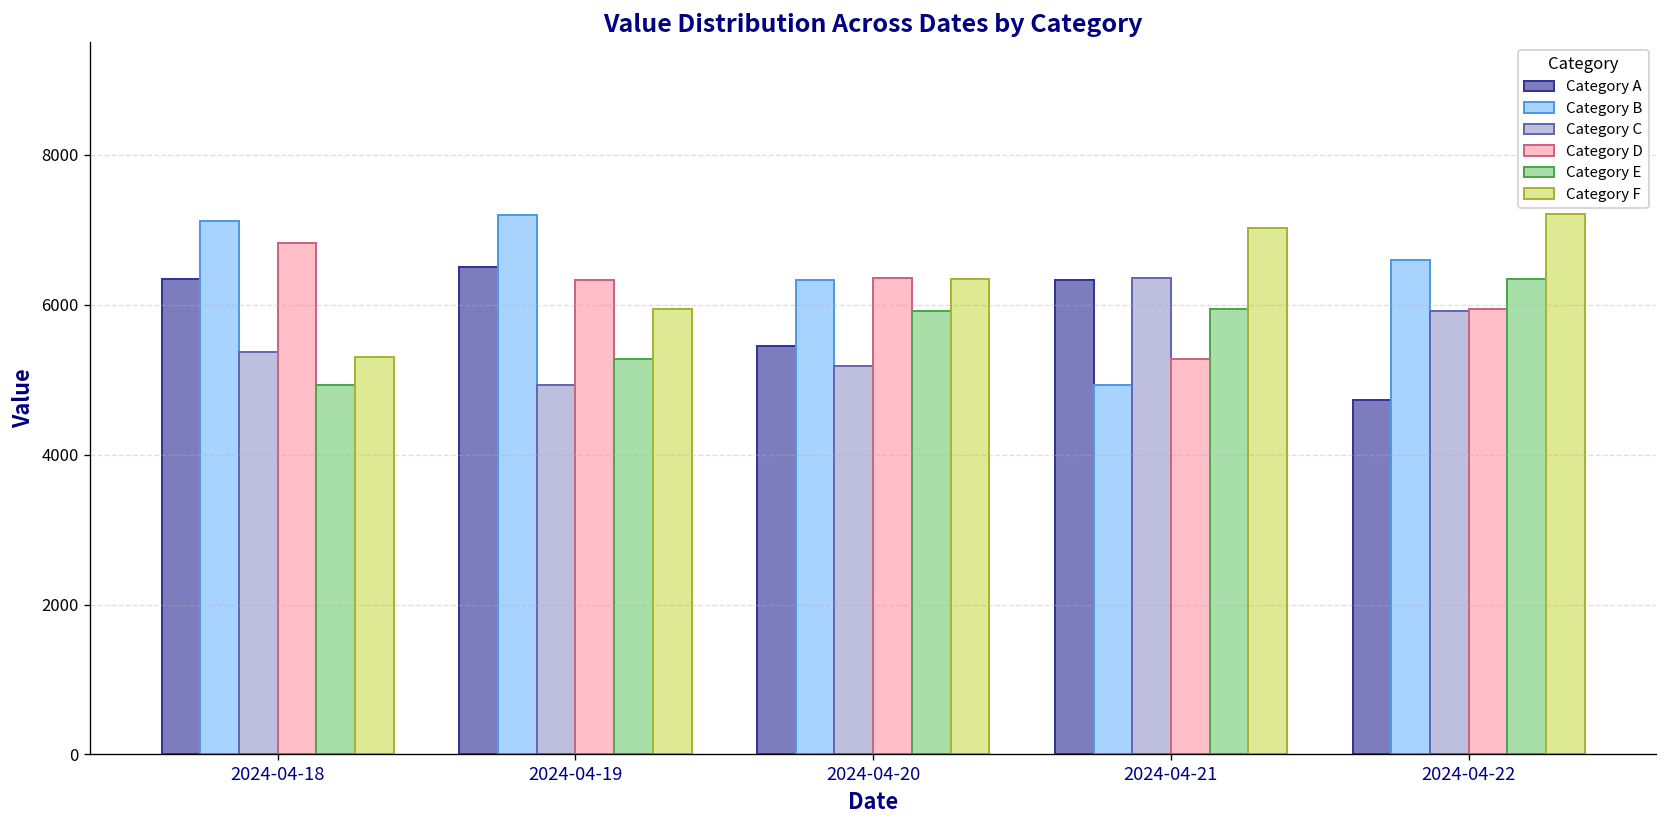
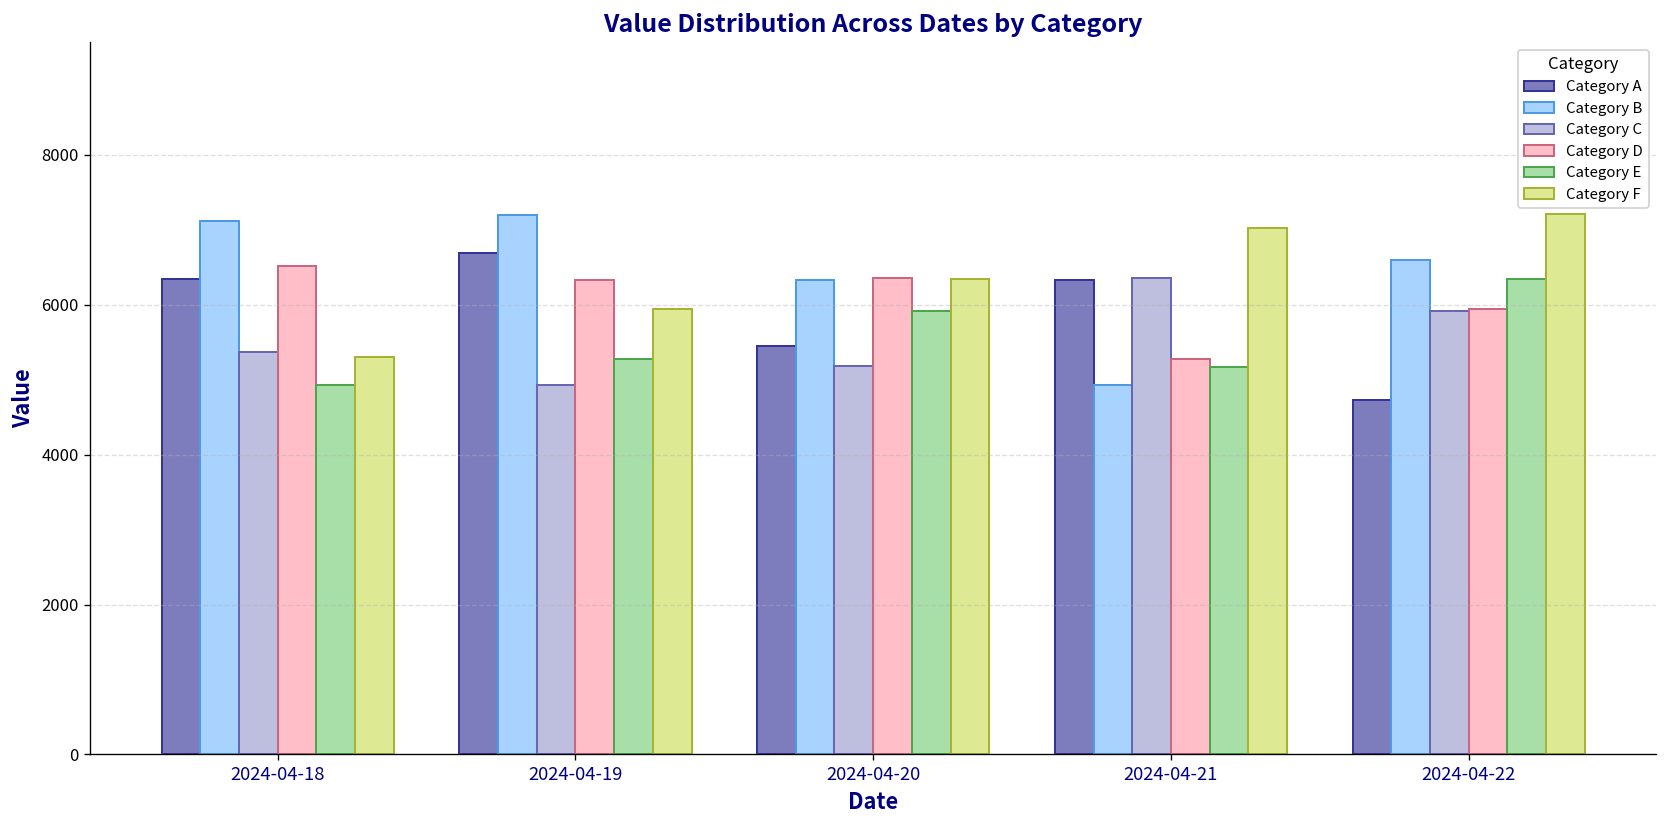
  {
    "Category A": {
      "2024-04-18": 6300,
-     "2024-04-19": 6500,
+     "2024-04-19": 6700,
      "2024-04-20": 5400,
      "2024-04-21": 6300,
      "2024-04-22": 4700
    },
    "Category D": {
-     "2024-04-18": 6800,
+     "2024-04-18": 6500,
      "2024-04-19": 6300,
      "2024-04-20": 6400,
      "2024-04-21": 5300,
      "2024-04-22": 5900
    },
    "Category E": {
      "2024-04-18": 4900,
      "2024-04-19": 5300,
      "2024-04-20": 5900,
-     "2024-04-21": 5900,
+     "2024-04-21": 5200,
      "2024-04-22": 6300
    },
    "Category F": {
      "2024-04-18": 5300,
      "2024-04-19": 5900,
      "2024-04-20": 6300,
      "2024-04-21": 7000
    }
  }
